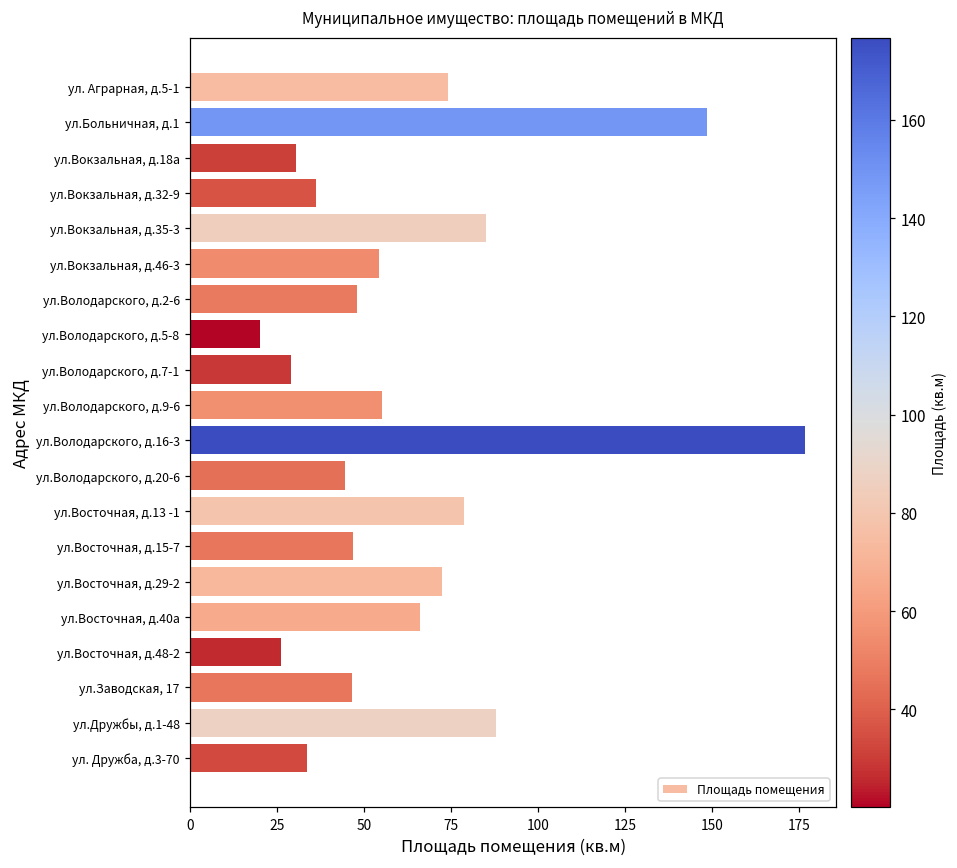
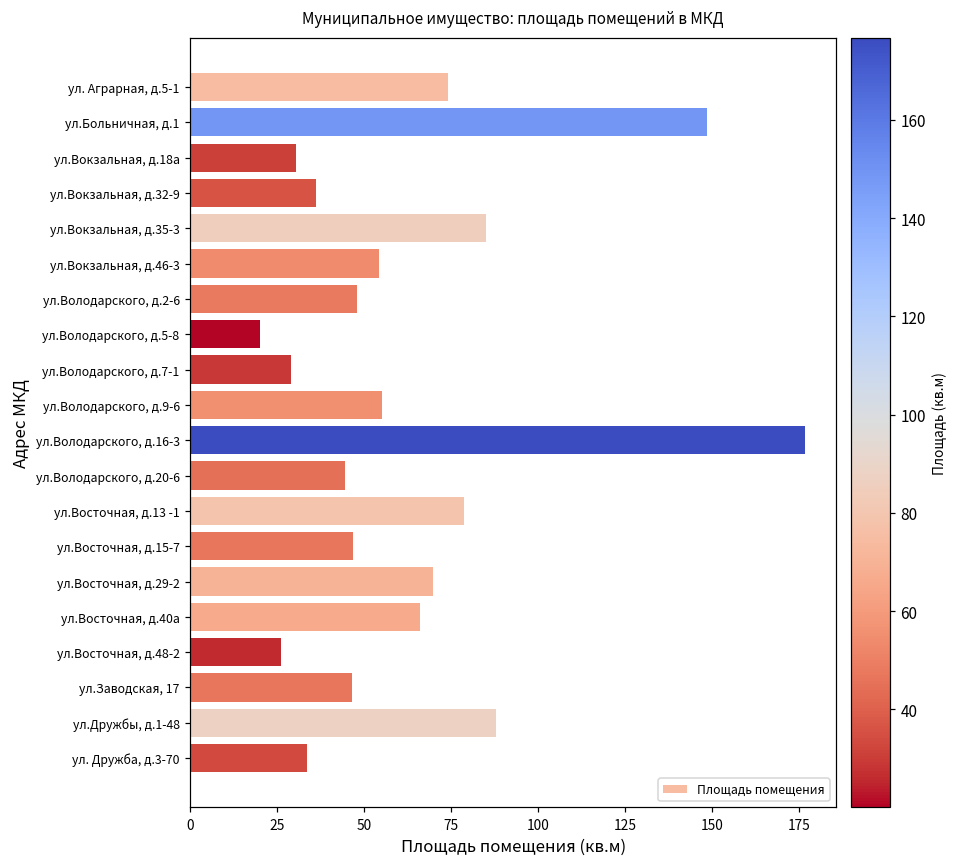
  {
    "ул. Аграрная, д.5-1": 74,
    "ул.Больничная, д.1": 149,
    "ул.Вокзальная, д.18а": 31,
    "ул.Вокзальная, д.32-9": 36,
    "ул.Вокзальная, д.35-3": 85,
    "ул.Вокзальная, д.46-3": 54,
    "ул.Володарского, д.2-6": 48,
    "ул.Володарского, д.5-8": 20,
    "ул.Володарского, д.7-1": 29,
    "ул.Володарского, д.9-6": 55,
    "ул.Володарского, д.16-3": 177,
    "ул.Володарского, д.20-6": 45,
    "ул.Восточная, д.13 -1": 79,
    "ул.Восточная, д.15-7": 47,
-   "ул.Восточная, д.29-2": 72,
+   "ул.Восточная, д.29-2": 70,
    "ул.Восточная, д.40а": 66,
    "ул.Восточная, д.48-2": 26,
    "ул.Заводская, 17": 46,
    "ул.Дружбы, д.1-48": 88,
    "ул. Дружба, д.3-70": 34
  }
